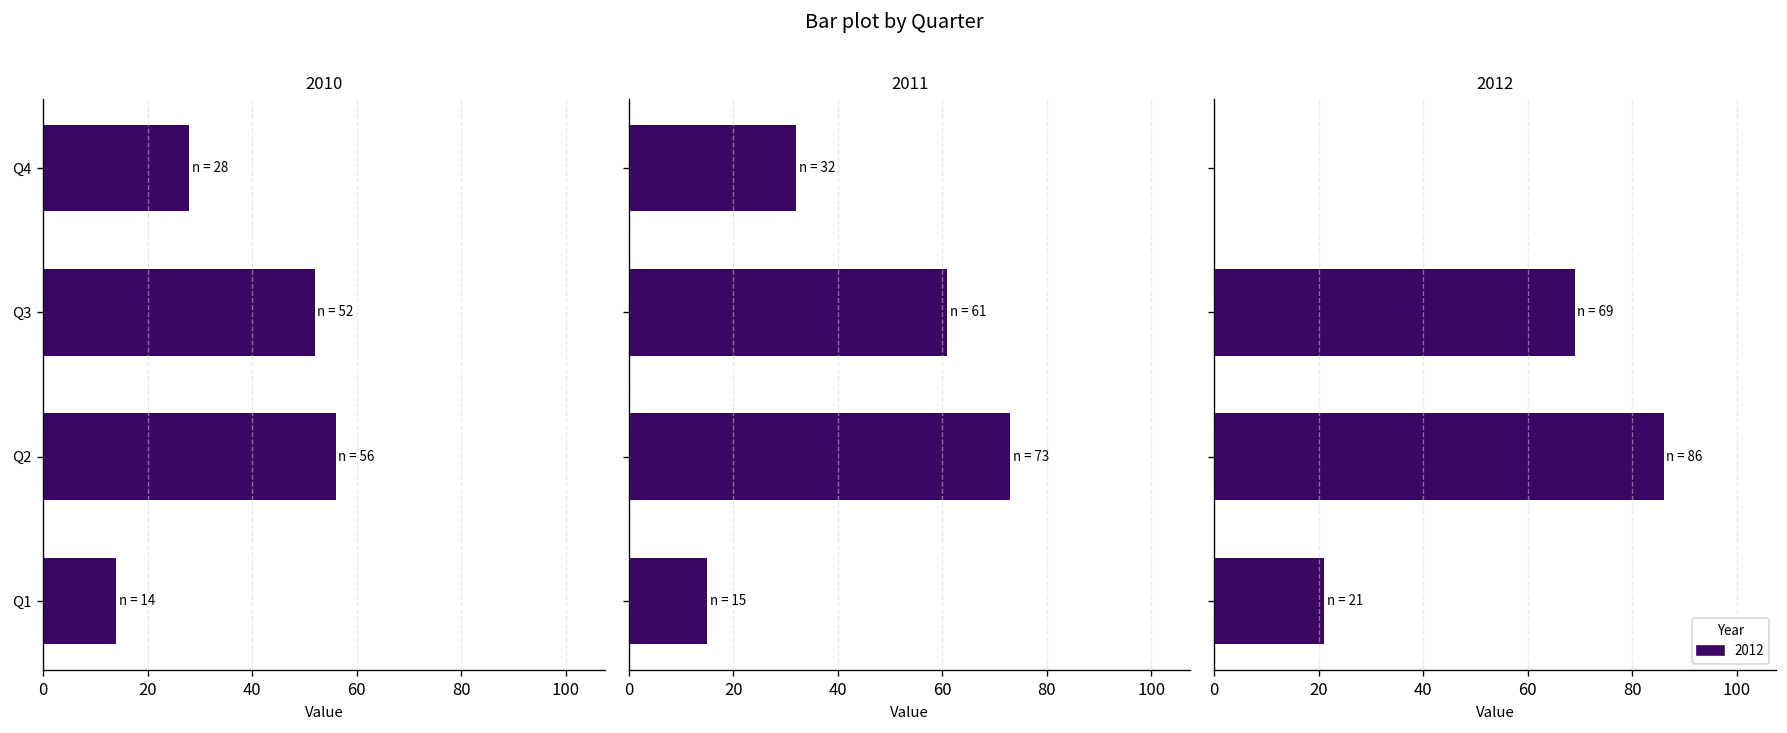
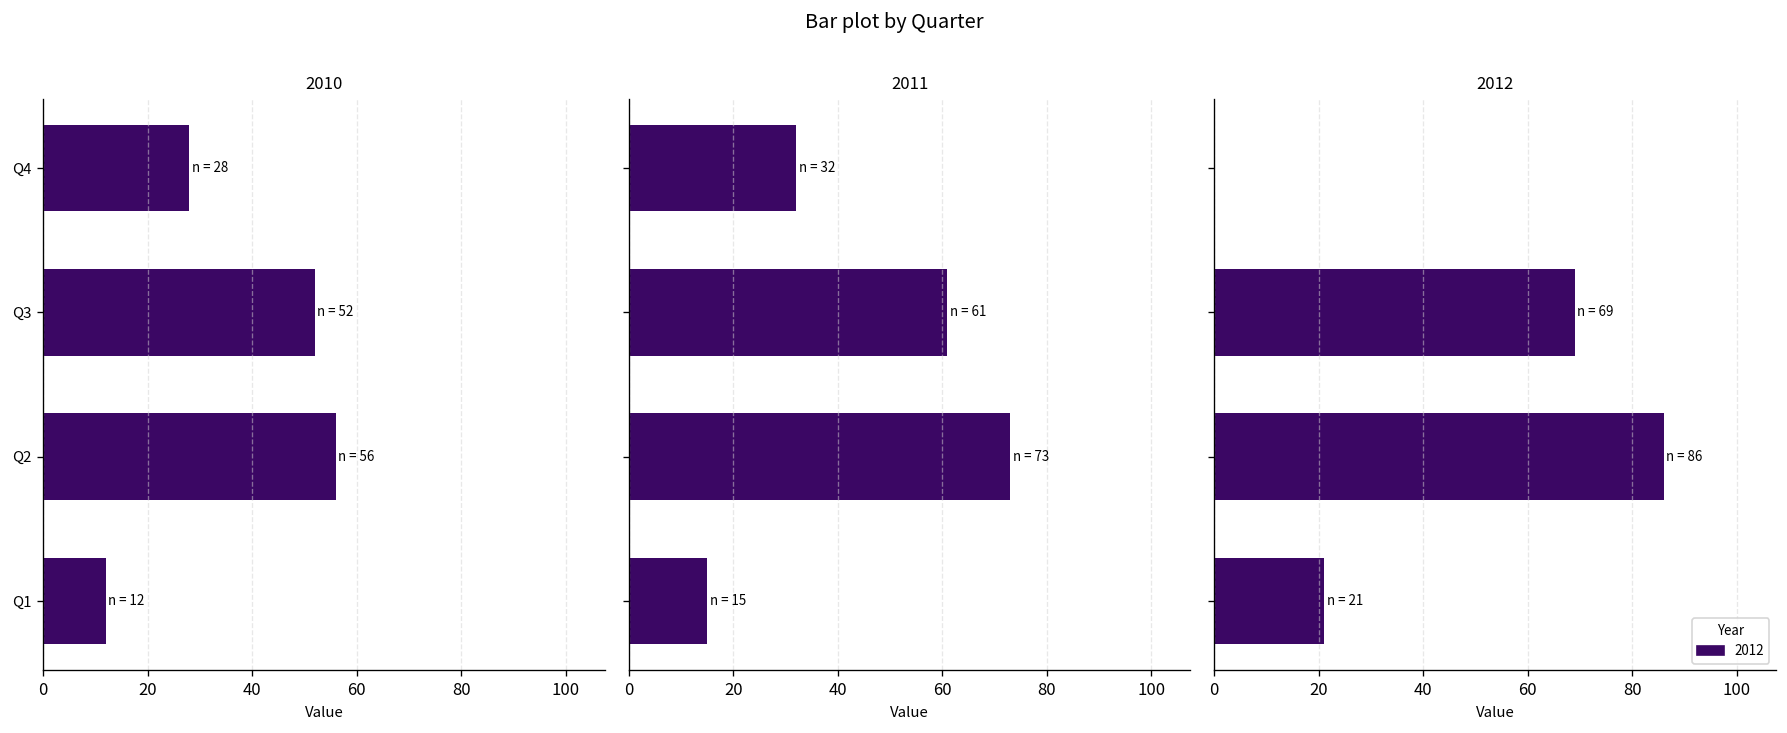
  {
    "2010": {
      "Q4": 28,
      "Q3": 52,
      "Q2": 56,
-     "Q1": 14
+     "Q1": 12
    }
  }
